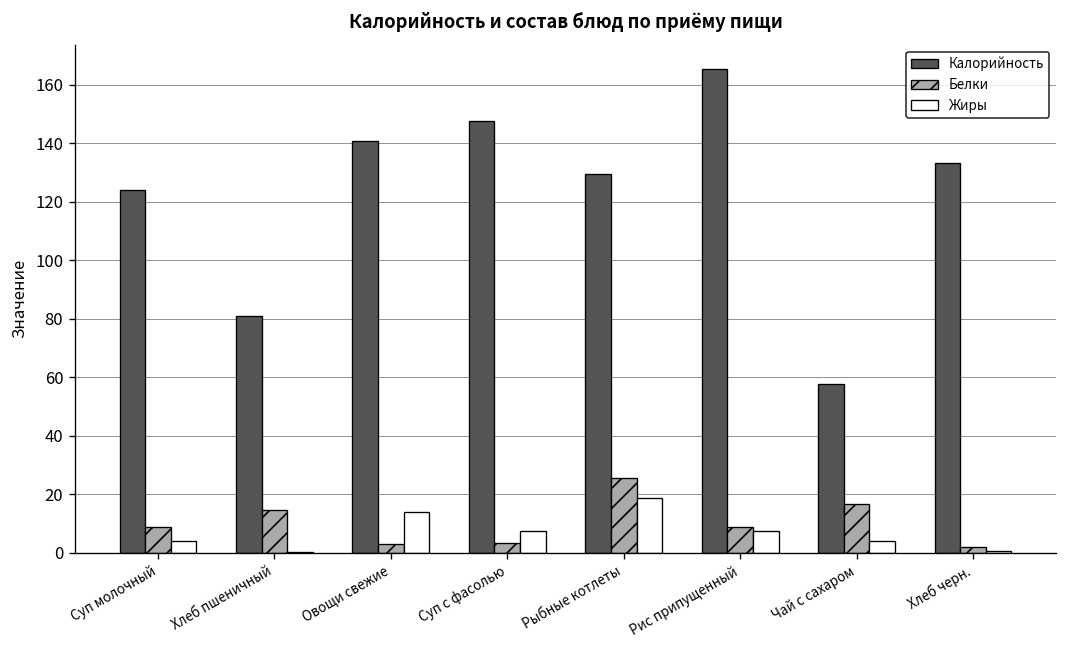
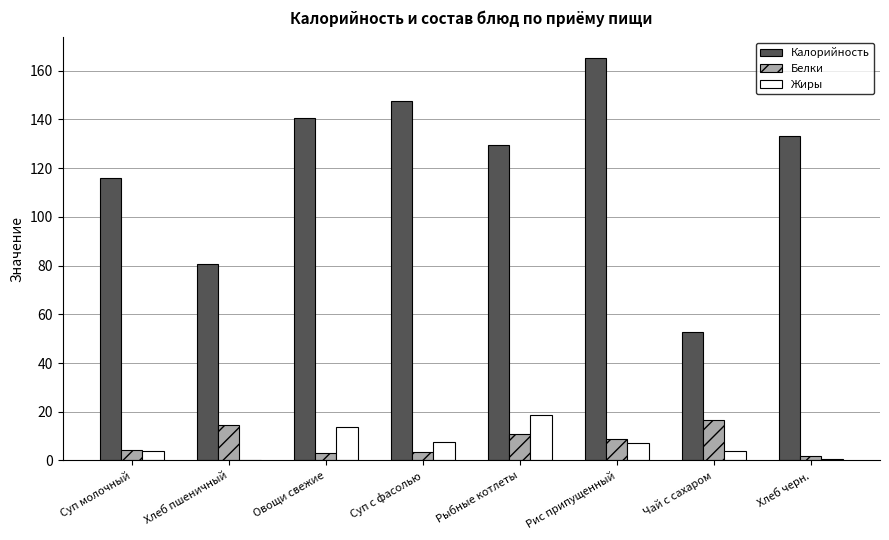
  {
    "Калорийность": {
-     "Суп молочный": 124,
+     "Суп молочный": 116,
      "Хлеб пшеничный": 81,
      "Овощи свежие": 141,
      "Суп с фасолью": 148,
      "Рыбные котлеты": 130,
      "Рис припущенный": 165,
-     "Чай с сахаром": 58,
+     "Чай с сахаром": 53,
      "Хлеб черн.": 133
    },
    "Белки": {
-     "Суп молочный": 9,
+     "Суп молочный": 4,
      "Хлеб пшеничный": 15,
      "Овощи свежие": 3,
      "Суп с фасолью": 3,
-     "Рыбные котлеты": 25,
+     "Рыбные котлеты": 11,
      "Рис припущенный": 9,
      "Чай с сахаром": 17,
      "Хлеб черн.": 2
    },
    "Жиры": {
      "Суп молочный": 4,
      "Овощи свежие": 14,
      "Суп с фасолью": 8,
      "Рыбные котлеты": 19,
      "Рис припущенный": 7,
      "Чай с сахаром": 4
    }
  }
